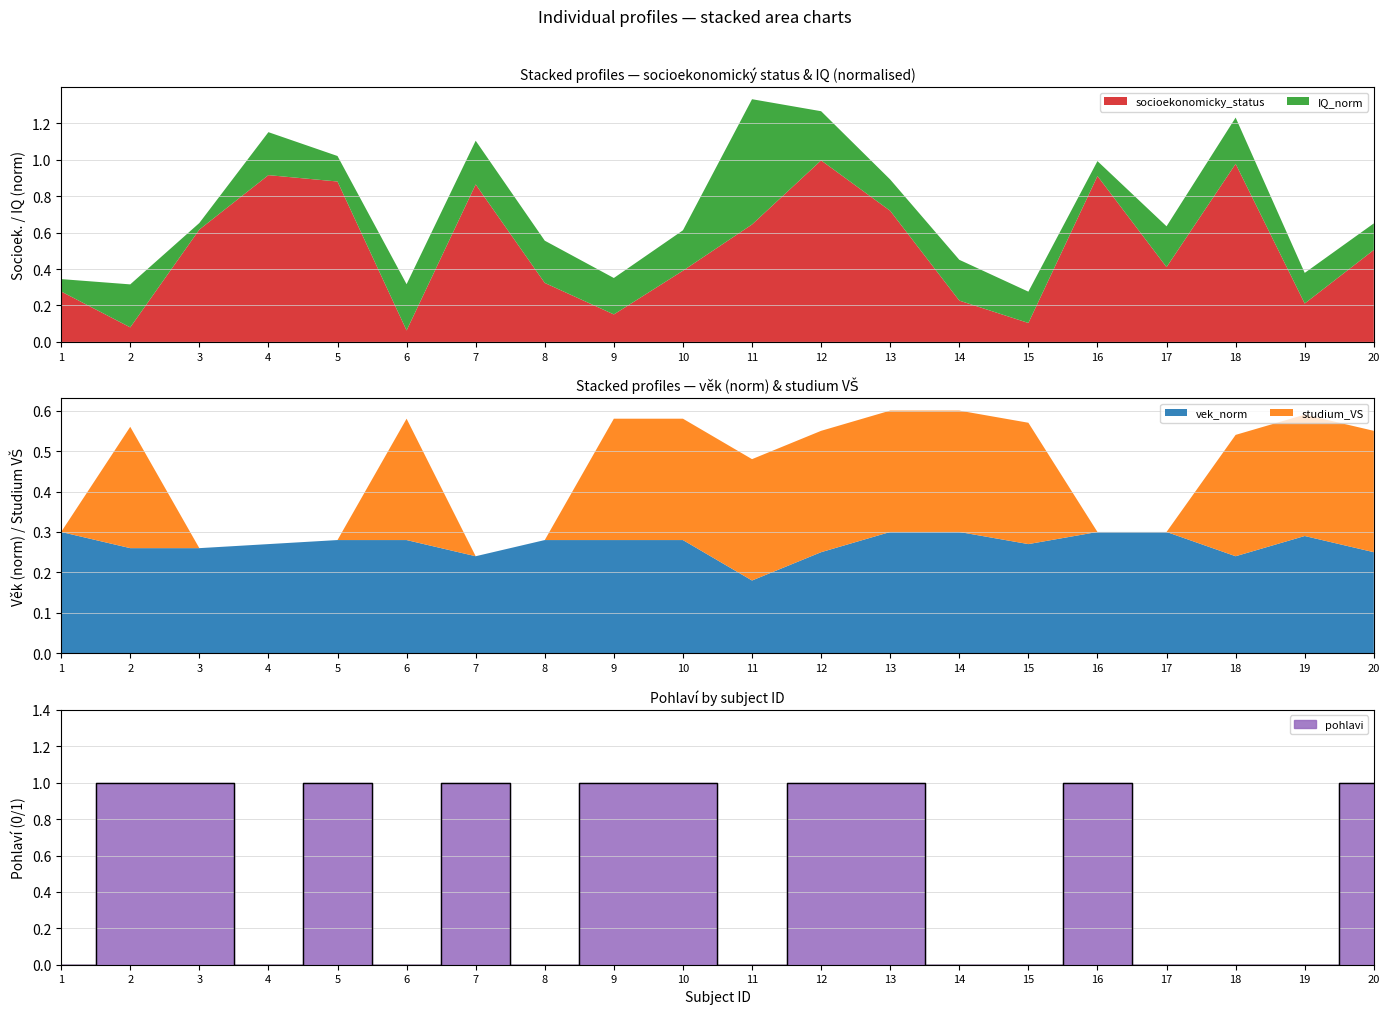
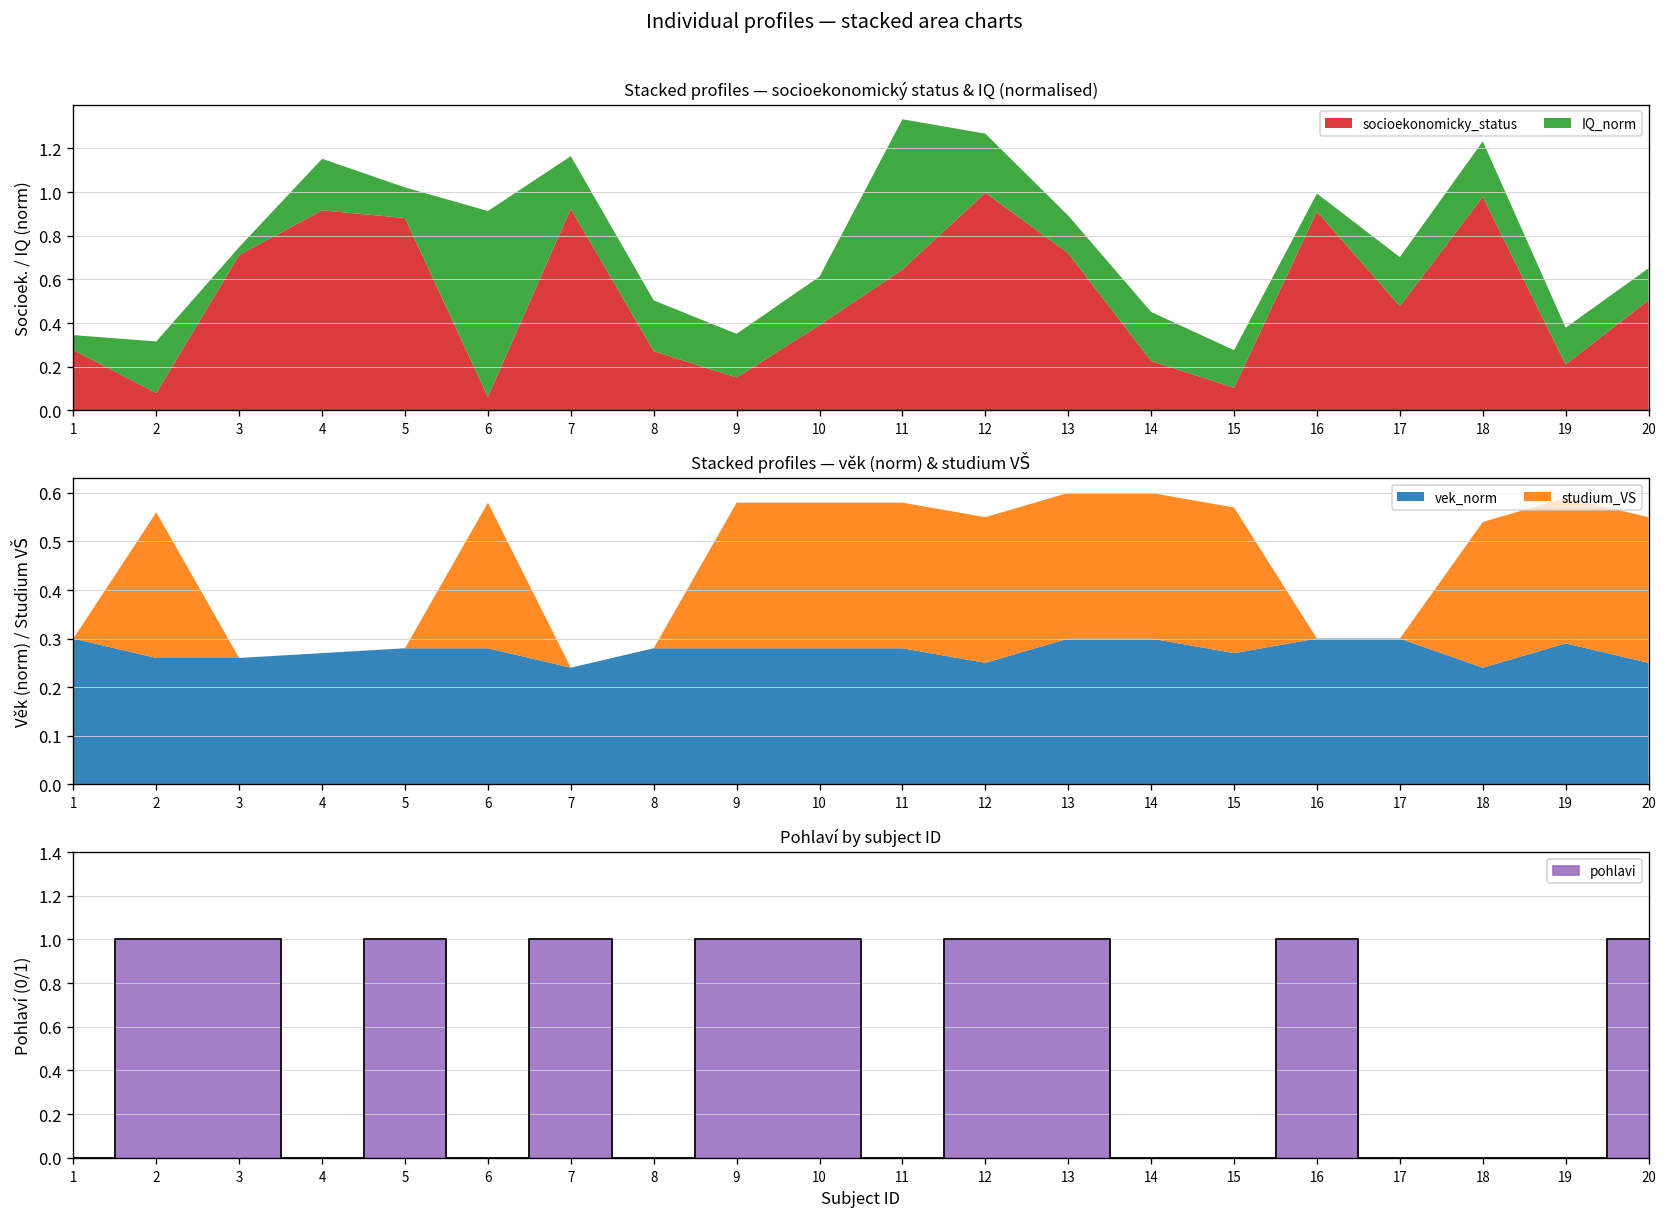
  {
    "Stacked profiles — socioekonomický status & IQ (normalised)": {
      "socioekonomicky_status": {
        "1": 0.28,
        "2": 0.08,
-       "3": 0.62,
+       "3": 0.71,
        "4": 0.92,
        "5": 0.88,
        "6": 0.06,
-       "7": 0.87,
-       "8": 0.32,
+       "7": 0.92,
+       "8": 0.27,
        "9": 0.15,
        "10": 0.39,
        "11": 0.65,
        "12": 1.00,
        "13": 0.72,
        "14": 0.23,
        "15": 0.10,
        "16": 0.91,
-       "17": 0.41,
+       "17": 0.48,
        "18": 0.98,
        "19": 0.21,
        "20": 0.51
      },
      "IQ_norm": {
        "1": 0.07,
        "2": 0.24,
        "3": 0.04,
        "4": 0.24,
        "5": 0.14,
-       "6": 0.25,
+       "6": 0.85,
        "7": 0.24,
        "8": 0.23,
        "9": 0.20,
        "10": 0.22,
        "11": 0.69,
        "12": 0.27,
        "13": 0.17,
        "14": 0.22,
        "15": 0.17,
        "16": 0.08,
        "17": 0.22,
        "18": 0.25,
        "19": 0.17,
        "20": 0.15
      }
    },
    "Stacked profiles — věk (norm) & studium VŠ": {
      "vek_norm": {
        "2": 0.26,
        "6": 0.28,
        "9": 0.28,
        "10": 0.28,
-       "11": 0.18,
+       "11": 0.28,
        "12": 0.25,
        "13": 0.30,
        "14": 0.30,
        "15": 0.27,
        "18": 0.24,
        "19": 0.29,
        "20": 0.25
      },
      "studium_VS": {
        "2": 0.30,
        "6": 0.30,
        "9": 0.30,
        "10": 0.30,
        "11": 0.30,
        "12": 0.30,
        "13": 0.30,
        "14": 0.30,
        "15": 0.30,
        "18": 0.30,
        "20": 0.30
      }
    }
  }
